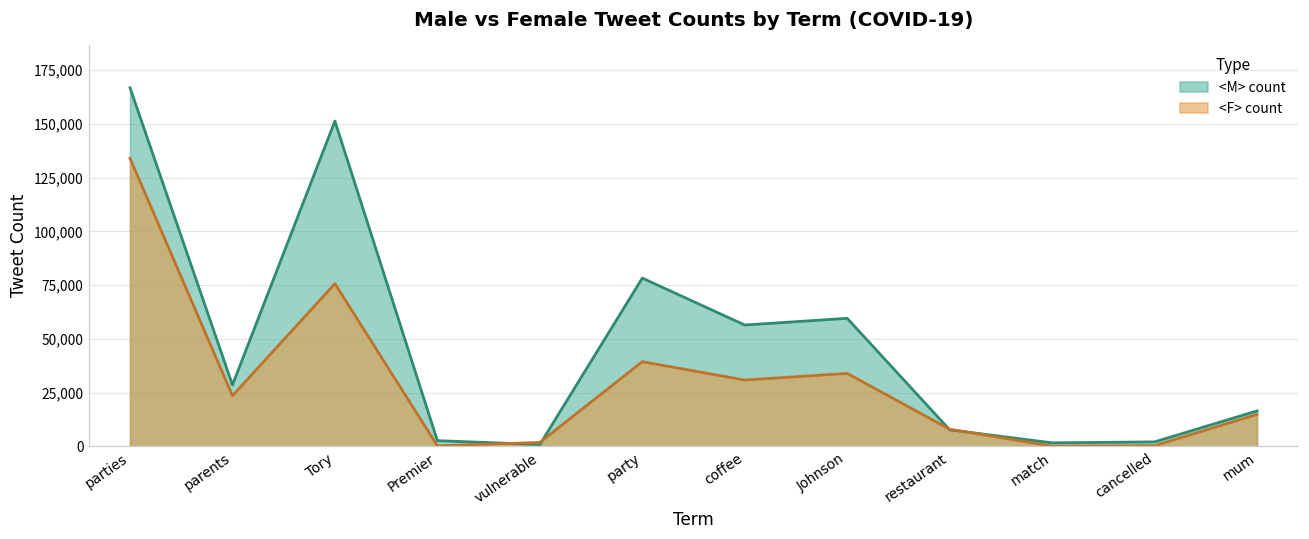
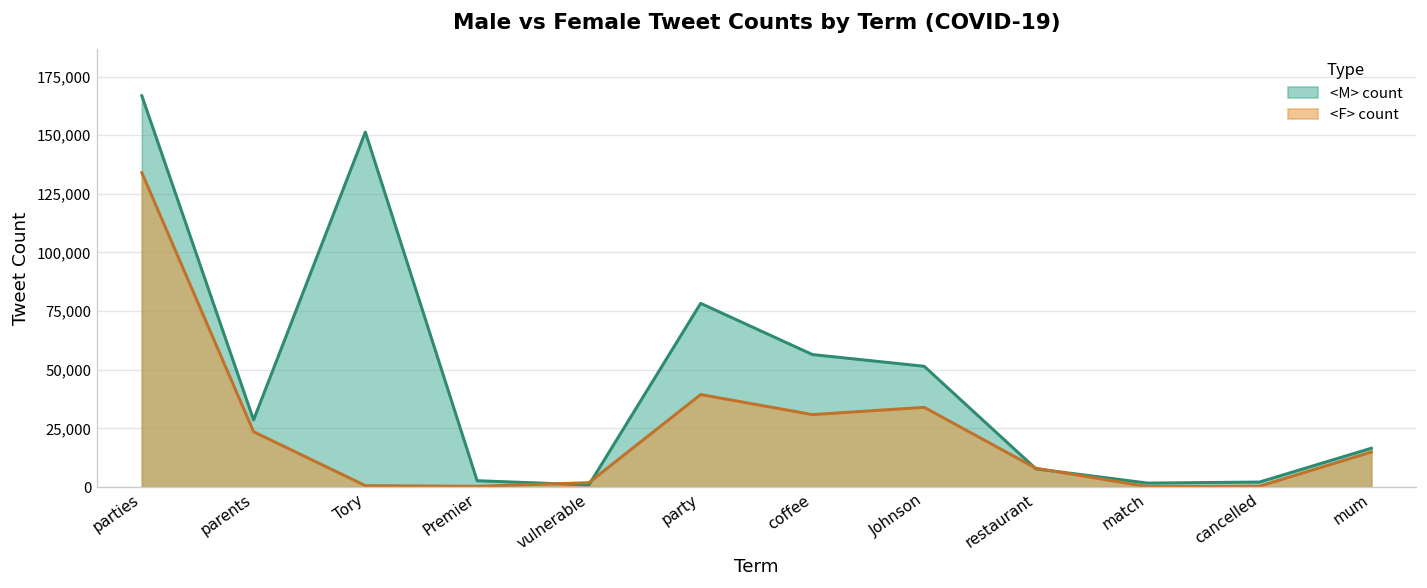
  {
    "<M> count": {
      "parties": "167,000",
      "parents": "29,000",
      "Tory": "151,000",
      "Premier": "3,000",
      "party": "78,000",
      "coffee": "56,000",
-     "Johnson": "60,000",
+     "Johnson": "51,000",
      "match": "2,000",
      "cancelled": "2,000",
      "mum": "17,000"
    },
    "<F> count": {
      "parties": "134,000",
      "parents": "24,000",
-     "Tory": "76,000",
+     "Tory": "1,000",
      "Premier": "0",
      "party": "39,000",
      "coffee": "31,000",
      "Johnson": "34,000",
      "match": "0",
      "cancelled": "0",
      "mum": "15,000"
    }
  }
